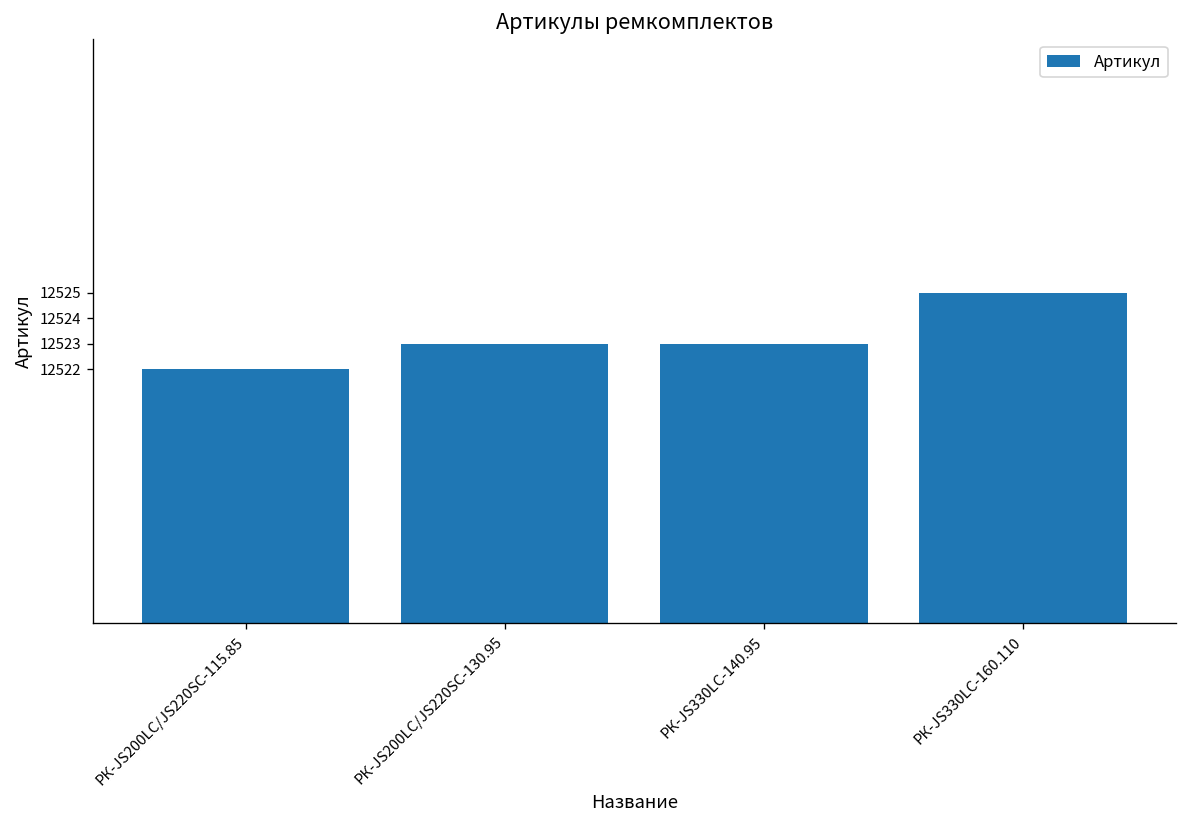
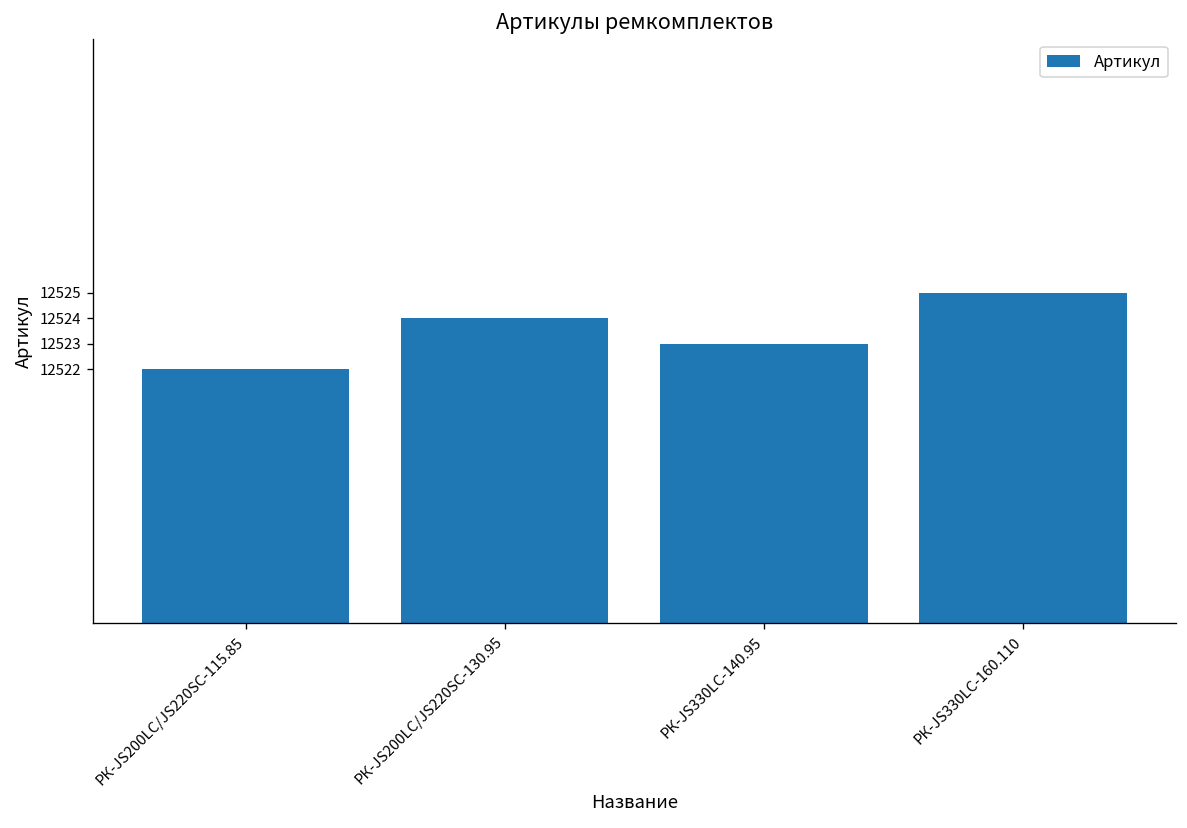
  {
    "РК-JS200LC/JS220SC-115.85": 12522,
-   "РК-JS200LC/JS220SC-130.95": 12523,
+   "РК-JS200LC/JS220SC-130.95": 12524,
    "РК-JS330LC-140.95": 12523,
    "РК-JS330LC-160.110": 12525
  }
